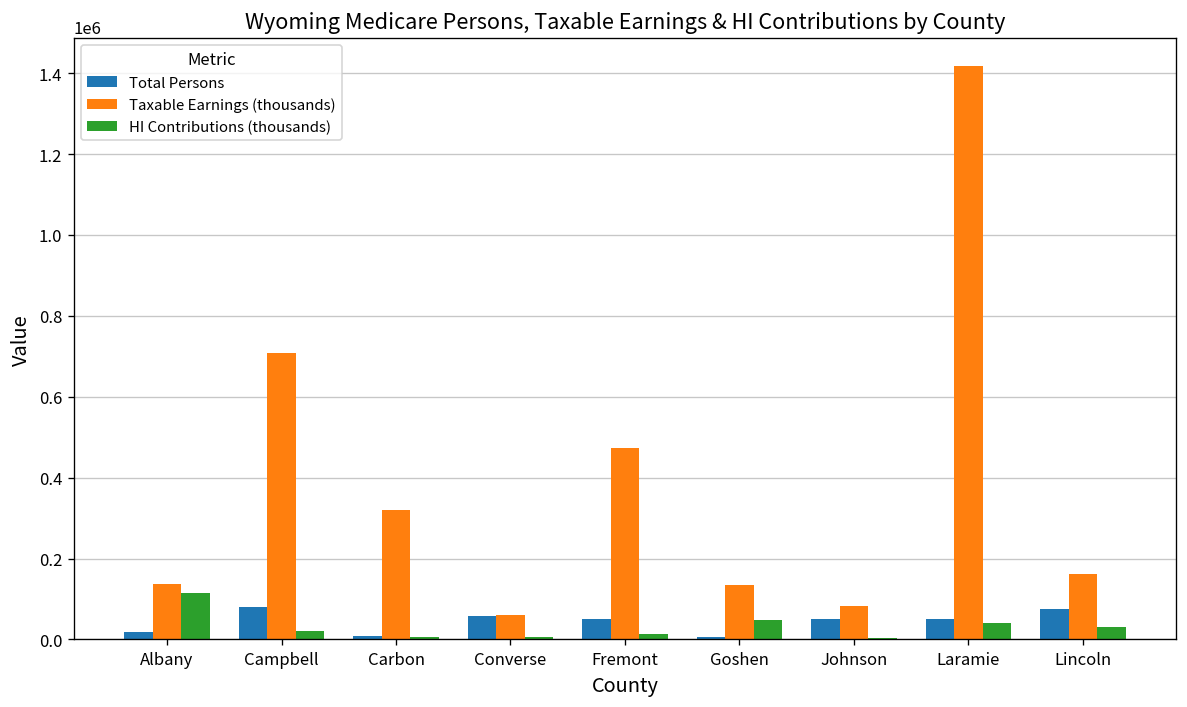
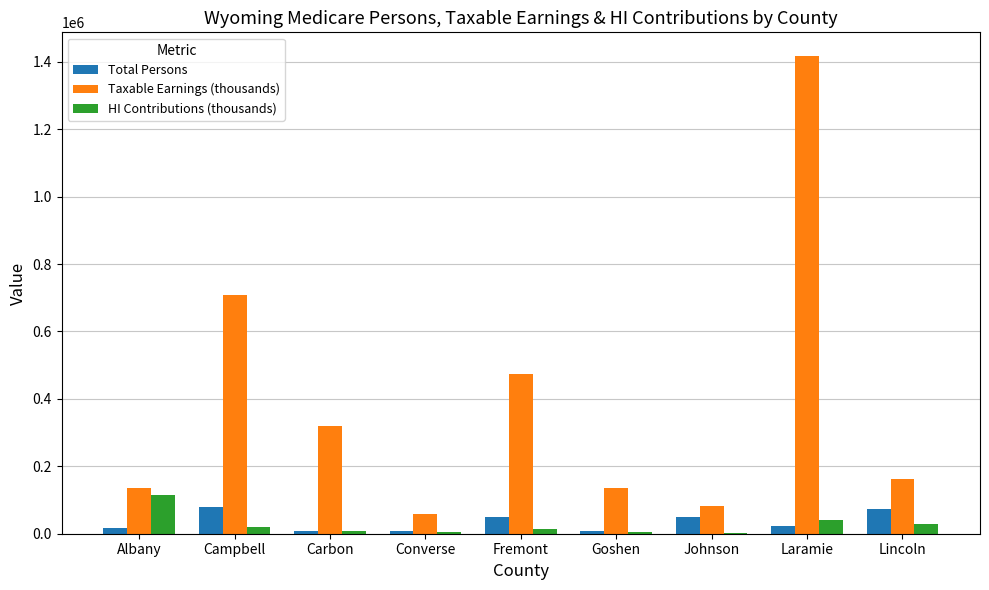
  {
    "Total Persons": {
      "Albany": 20000,
      "Campbell": 80000,
      "Carbon": 10000,
-     "Converse": 60000,
+     "Converse": 10000,
      "Fremont": 50000,
      "Johnson": 50000,
-     "Laramie": 50000,
+     "Laramie": 20000,
      "Lincoln": 70000
    },
    "Taxable Earnings (thousands)": {
      "Albany": 140000,
      "Campbell": 710000,
      "Carbon": 320000,
      "Converse": 60000,
      "Fremont": 470000,
      "Goshen": 130000,
      "Johnson": 80000,
      "Laramie": 1420000,
      "Lincoln": 160000
    },
    "HI Contributions (thousands)": {
      "Albany": 120000,
      "Campbell": 20000,
      "Fremont": 10000,
-     "Goshen": 50000,
+     "Goshen": 0,
      "Laramie": 40000,
      "Lincoln": 30000
    }
  }
